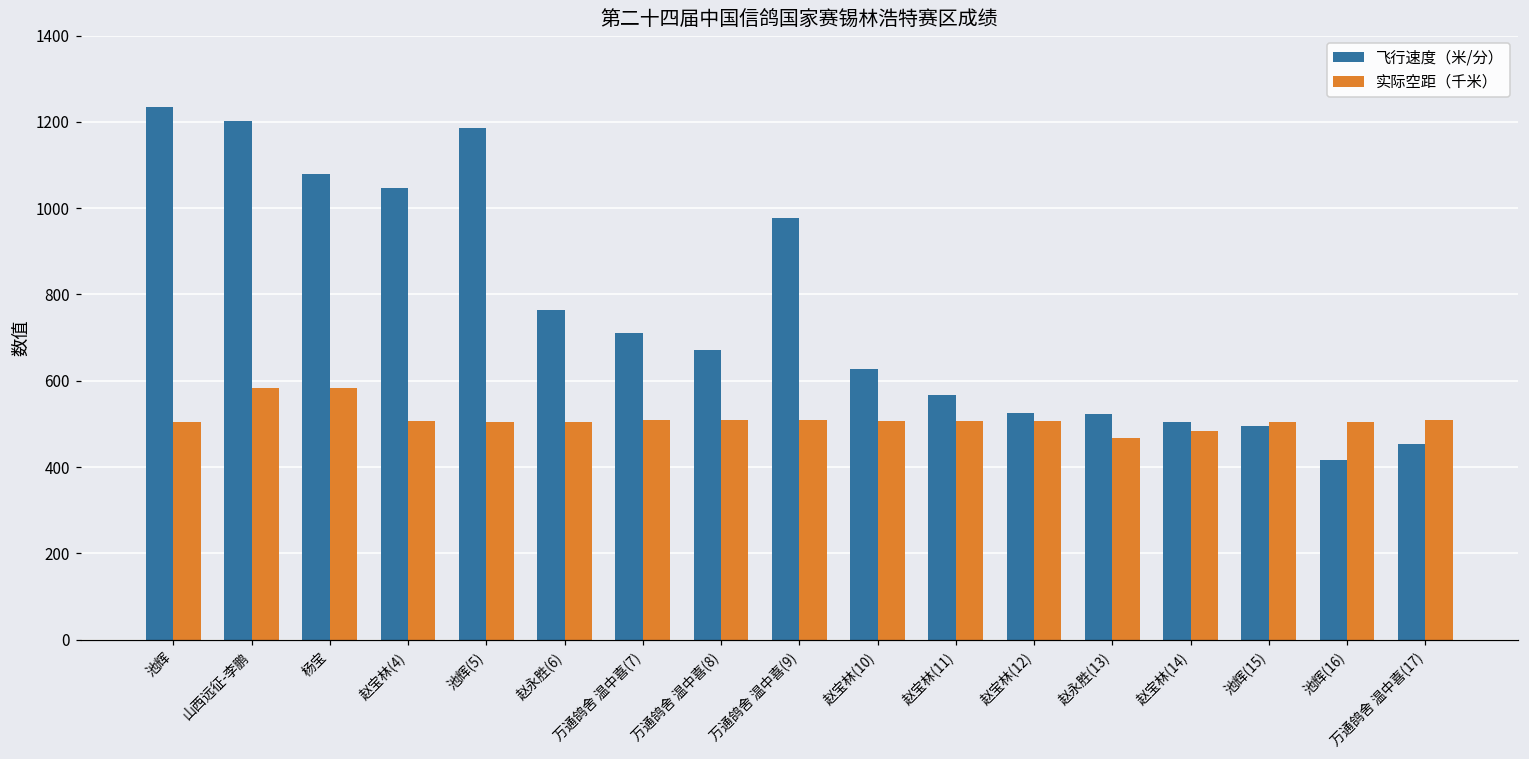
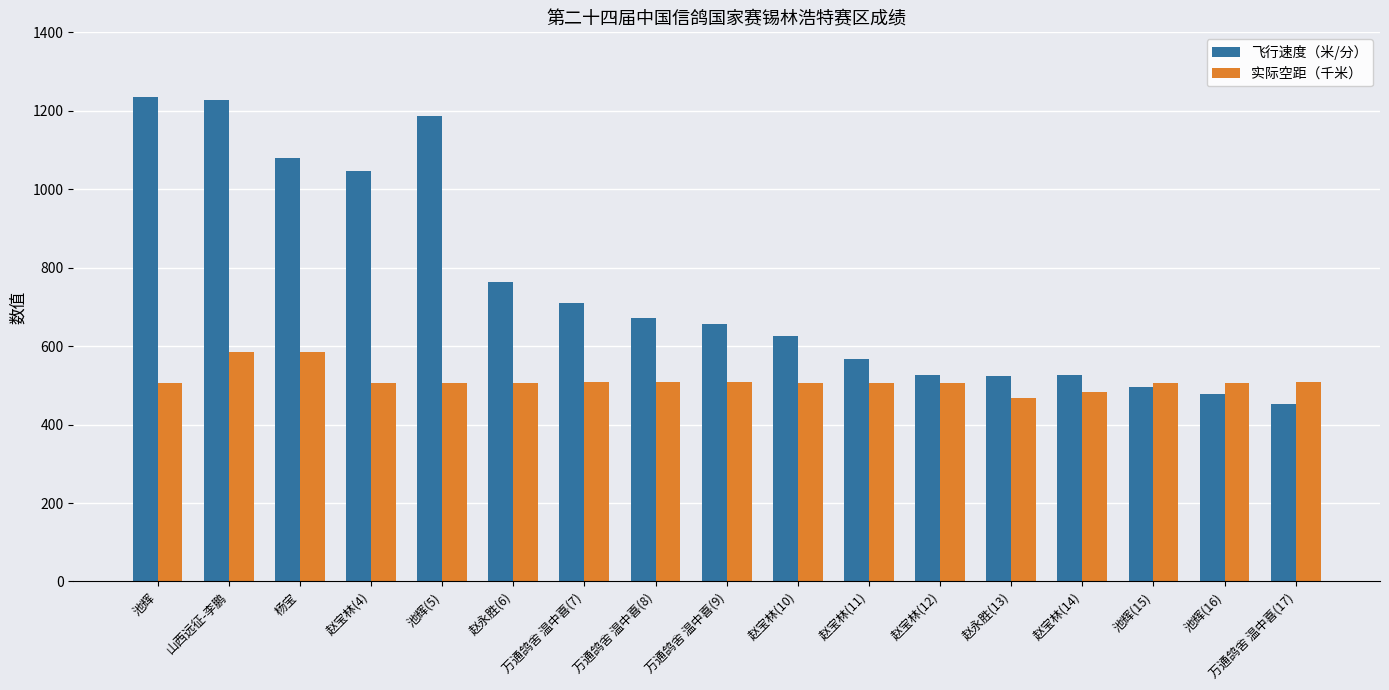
  {
    "飞行速度（米/分）": {
      "池辉": 1230,
-     "山西远征-李鹏": 1200,
+     "山西远征-李鹏": 1230,
      "杨宝": 1080,
      "赵宝林(4)": 1050,
      "池辉(5)": 1190,
      "赵永胜(6)": 760,
      "万通鸽舍 温中喜(7)": 710,
      "万通鸽舍 温中喜(8)": 670,
-     "万通鸽舍 温中喜(9)": 980,
+     "万通鸽舍 温中喜(9)": 660,
      "赵宝林(10)": 630,
      "赵宝林(11)": 570,
      "赵宝林(12)": 530,
      "赵永胜(13)": 520,
-     "赵宝林(14)": 500,
+     "赵宝林(14)": 530,
      "池辉(15)": 500,
-     "池辉(16)": 420,
+     "池辉(16)": 480,
      "万通鸽舍 温中喜(17)": 450
    },
    "实际空距（千米）": {
      "池辉": 500,
      "山西远征-李鹏": 580,
      "杨宝": 580,
      "赵宝林(4)": 510,
      "池辉(5)": 500,
      "赵永胜(6)": 510,
      "万通鸽舍 温中喜(7)": 510,
      "万通鸽舍 温中喜(8)": 510,
      "万通鸽舍 温中喜(9)": 510,
      "赵宝林(10)": 510,
      "赵宝林(11)": 510,
      "赵宝林(12)": 510,
      "赵永胜(13)": 470,
      "赵宝林(14)": 480,
      "池辉(15)": 500,
      "池辉(16)": 500,
      "万通鸽舍 温中喜(17)": 510
    }
  }
